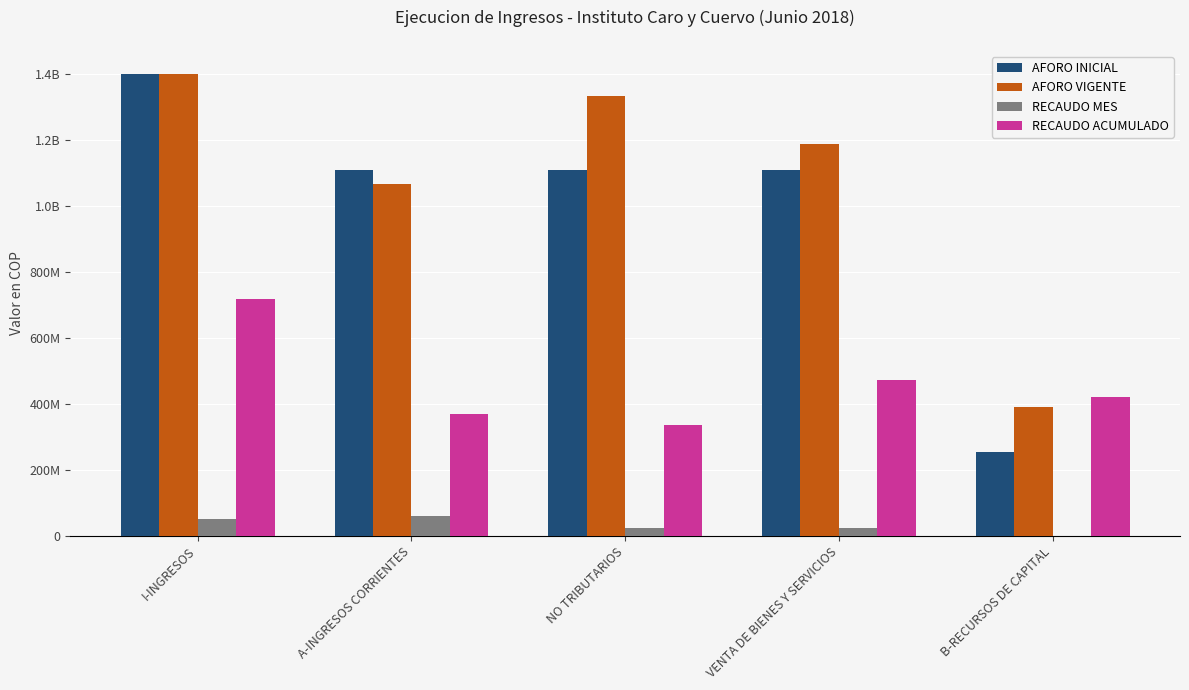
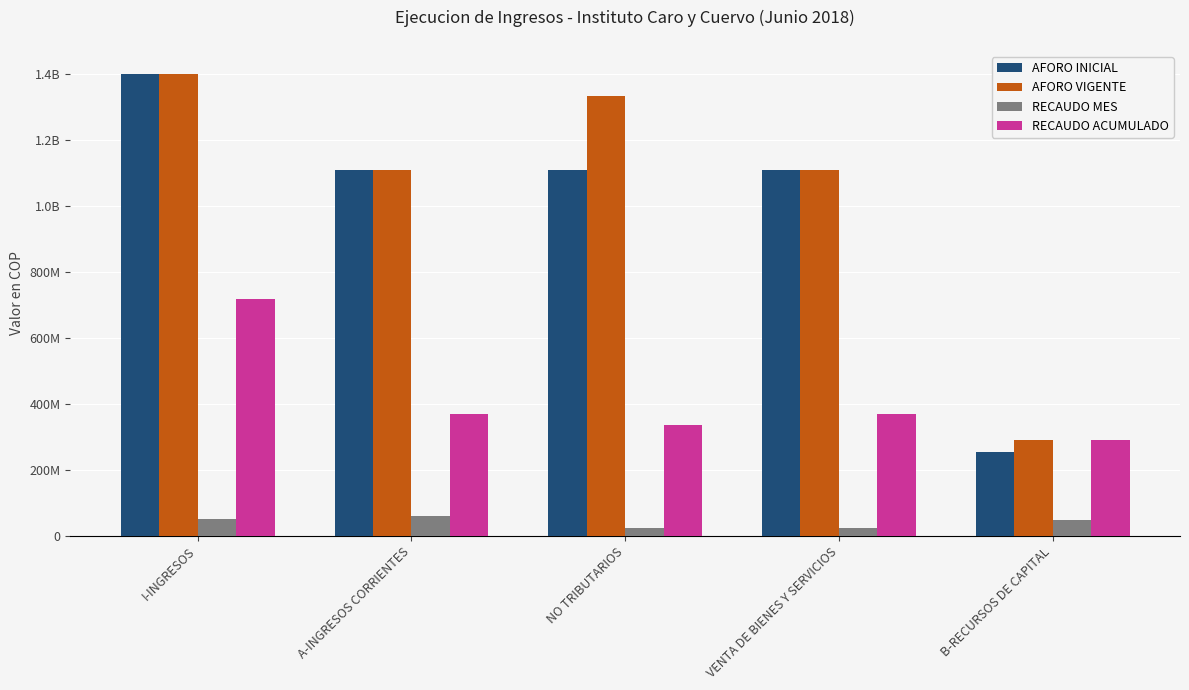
  {
    "AFORO INICIAL": {
      "I-INGRESOS": 1400000000,
      "A-INGRESOS CORRIENTES": 1110000000,
      "NO TRIBUTARIOS": 1110000000,
      "VENTA DE BIENES Y SERVICIOS": 1110000000,
      "B-RECURSOS DE CAPITAL": 250000000
    },
    "AFORO VIGENTE": {
      "I-INGRESOS": 1400000000,
-     "A-INGRESOS CORRIENTES": 1070000000,
+     "A-INGRESOS CORRIENTES": 1110000000,
      "NO TRIBUTARIOS": 1330000000,
-     "VENTA DE BIENES Y SERVICIOS": 1190000000,
-     "B-RECURSOS DE CAPITAL": 390000000
+     "VENTA DE BIENES Y SERVICIOS": 1110000000,
+     "B-RECURSOS DE CAPITAL": 290000000
    },
    "RECAUDO MES": {
      "I-INGRESOS": 50000000,
      "A-INGRESOS CORRIENTES": 60000000,
      "NO TRIBUTARIOS": 30000000,
      "VENTA DE BIENES Y SERVICIOS": 30000000,
-     "B-RECURSOS DE CAPITAL": 0
+     "B-RECURSOS DE CAPITAL": 50000000
    },
    "RECAUDO ACUMULADO": {
      "I-INGRESOS": 720000000,
      "A-INGRESOS CORRIENTES": 370000000,
      "NO TRIBUTARIOS": 340000000,
-     "VENTA DE BIENES Y SERVICIOS": 470000000,
-     "B-RECURSOS DE CAPITAL": 420000000
+     "VENTA DE BIENES Y SERVICIOS": 370000000,
+     "B-RECURSOS DE CAPITAL": 290000000
    }
  }
